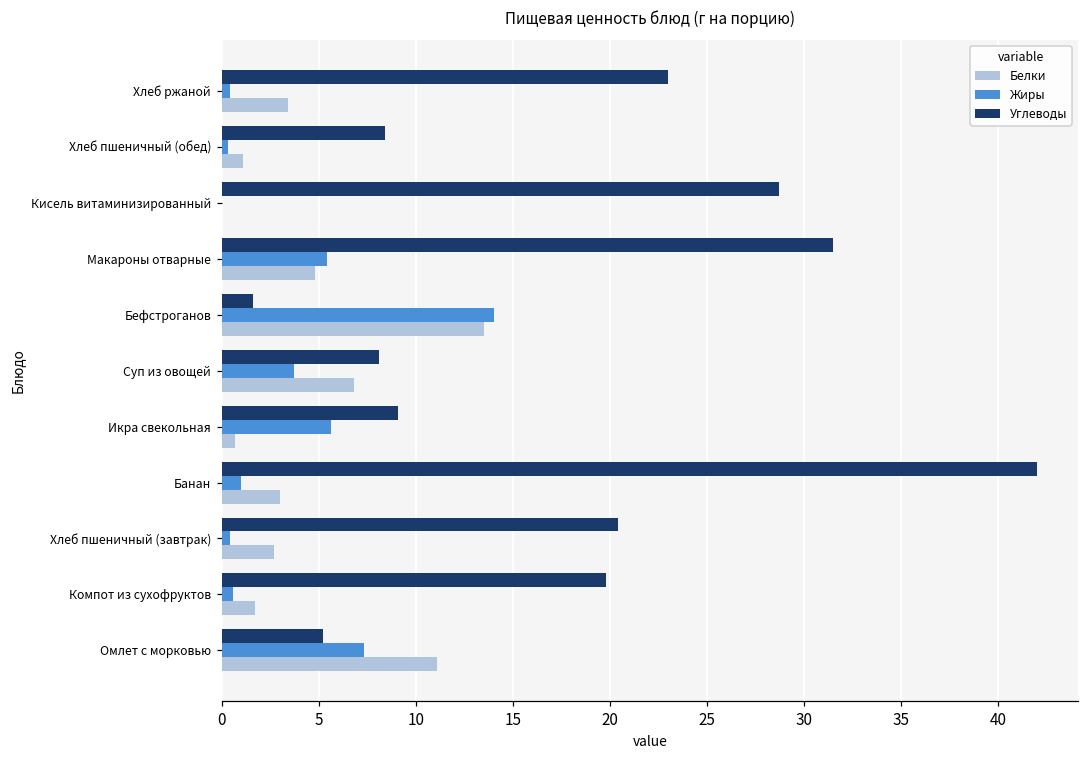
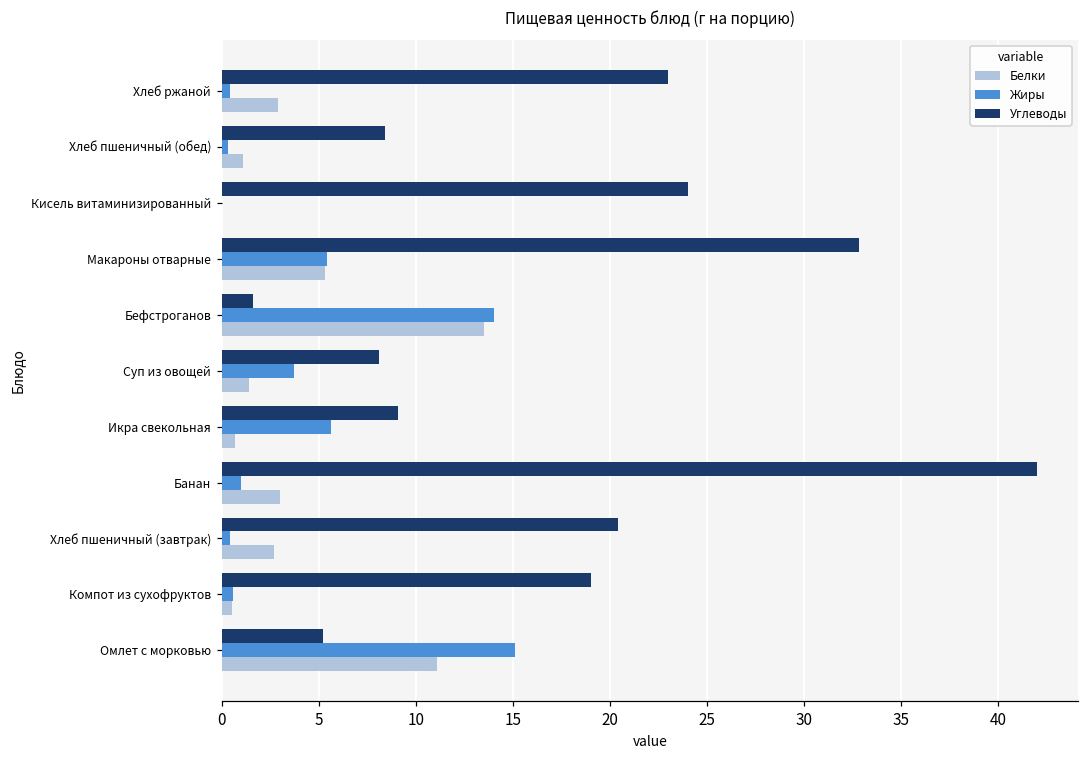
  {
    "Белки": {
-     "Хлеб ржаной": 3.4,
+     "Хлеб ржаной": 2.9,
      "Хлеб пшеничный (обед)": 1.1,
      "Кисель витаминизированный": 0.0,
-     "Макароны отварные": 4.8,
+     "Макароны отварные": 5.3,
      "Бефстроганов": 13.5,
-     "Суп из овощей": 6.8,
+     "Суп из овощей": 1.4,
      "Икра свекольная": 0.7,
      "Банан": 3.0,
      "Хлеб пшеничный (завтрак)": 2.7,
-     "Компот из сухофруктов": 1.7,
+     "Компот из сухофруктов": 0.5,
      "Омлет с морковью": 11.1
    },
    "Жиры": {
      "Хлеб ржаной": 0.4,
      "Хлеб пшеничный (обед)": 0.3,
      "Кисель витаминизированный": 0.0,
      "Макароны отварные": 5.4,
      "Бефстроганов": 14.0,
      "Суп из овощей": 3.7,
      "Икра свекольная": 5.6,
      "Банан": 1.0,
      "Хлеб пшеничный (завтрак)": 0.4,
      "Компот из сухофруктов": 0.6,
-     "Омлет с морковью": 7.3
+     "Омлет с морковью": 15.1
    },
    "Углеводы": {
      "Хлеб ржаной": 23.0,
      "Хлеб пшеничный (обед)": 8.4,
-     "Кисель витаминизированный": 28.7,
-     "Макароны отварные": 31.5,
+     "Кисель витаминизированный": 24.0,
+     "Макароны отварные": 32.8,
      "Бефстроганов": 1.6,
      "Суп из овощей": 8.1,
      "Икра свекольная": 9.1,
      "Банан": 42.0,
      "Хлеб пшеничный (завтрак)": 20.4,
-     "Компот из сухофруктов": 19.8,
+     "Компот из сухофруктов": 19.0,
      "Омлет с морковью": 5.2
    }
  }
